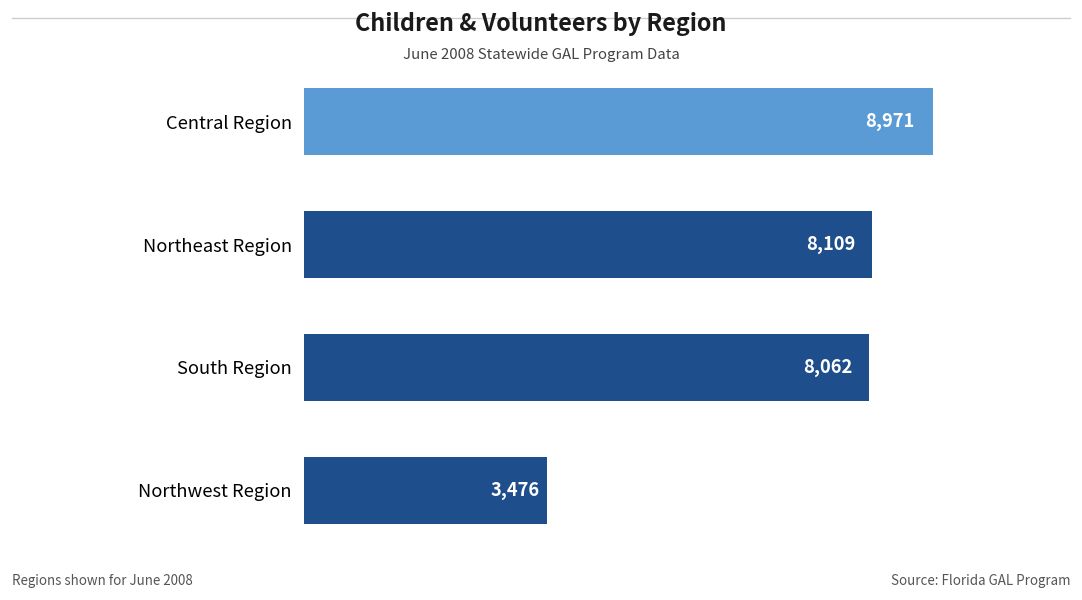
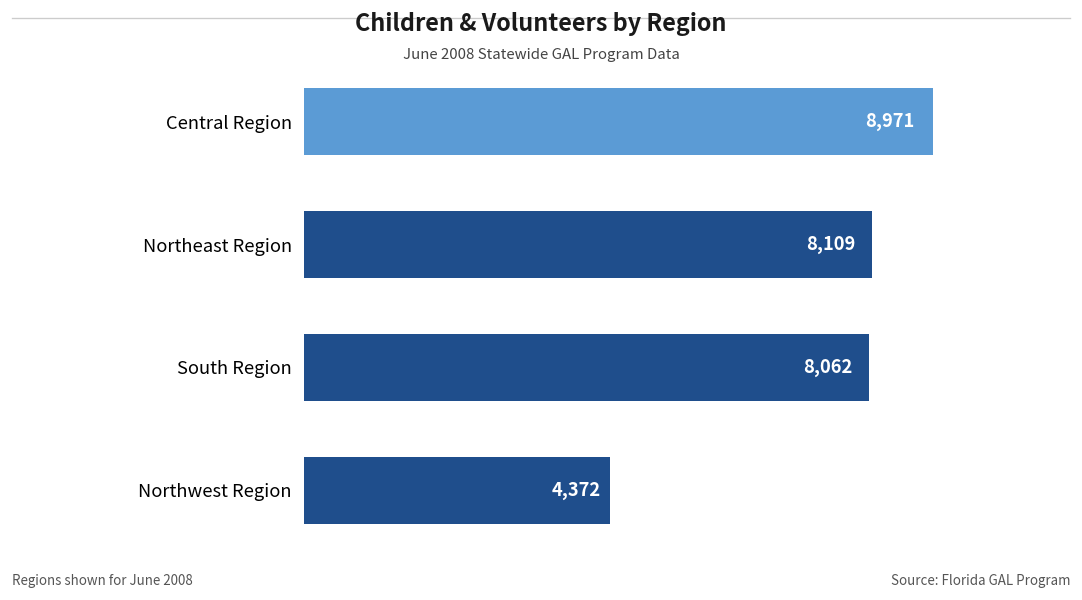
  {
    "Central Region": "8,971",
    "Northeast Region": "8,109",
    "South Region": "8,062",
-   "Northwest Region": "3,476"
+   "Northwest Region": "4,372"
  }
